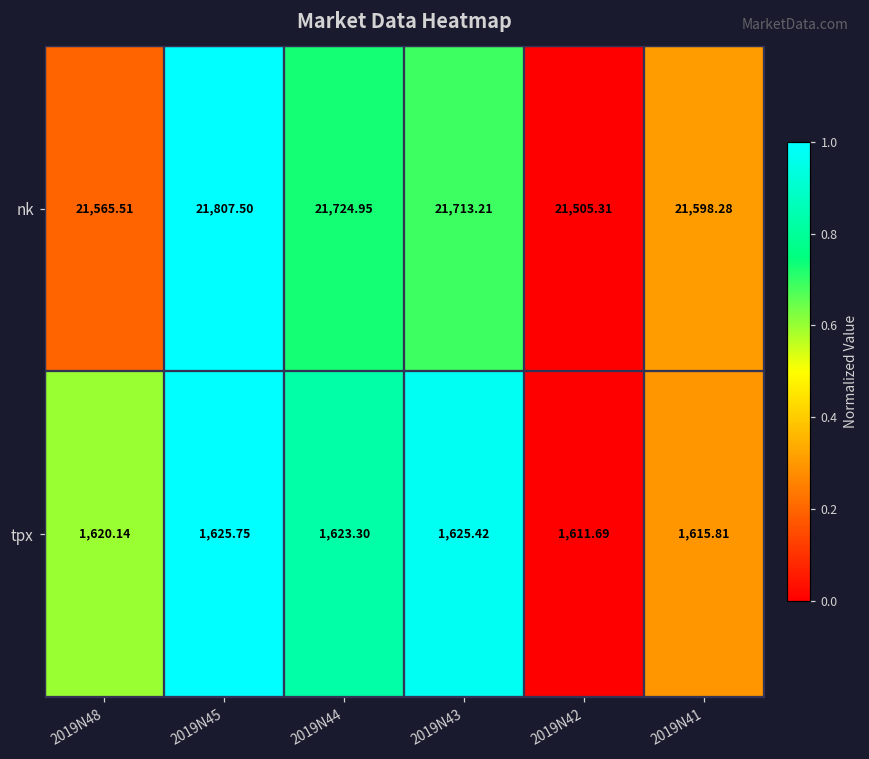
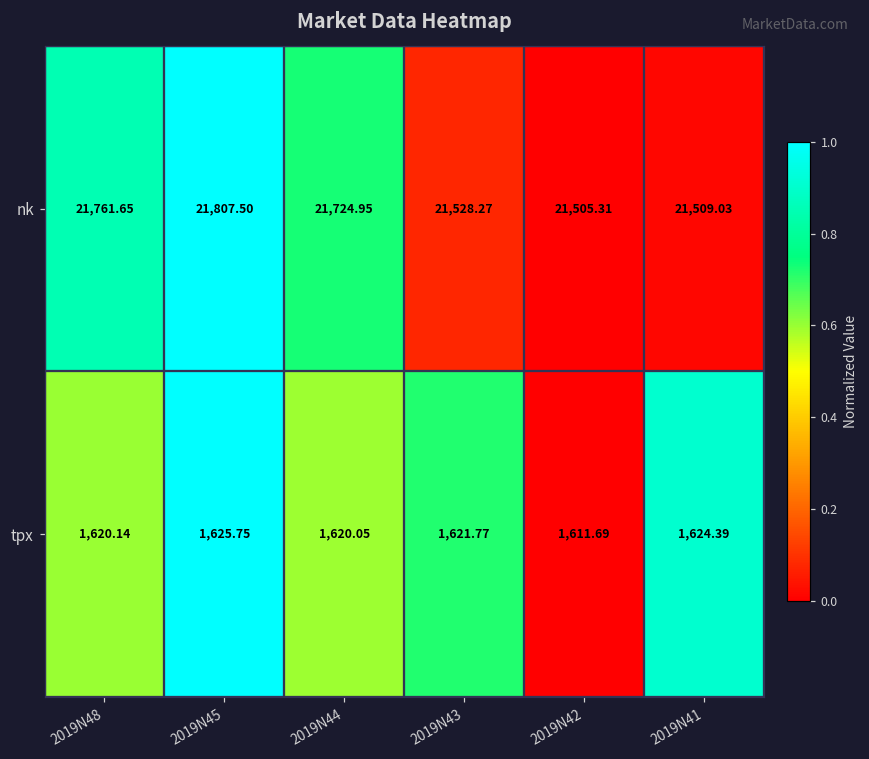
  {
    "nk": {
-     "2019N48": "21,565.51",
+     "2019N48": "21,761.65",
      "2019N45": "21,807.50",
      "2019N44": "21,724.95",
-     "2019N43": "21,713.21",
+     "2019N43": "21,528.27",
      "2019N42": "21,505.31",
-     "2019N41": "21,598.28"
+     "2019N41": "21,509.03"
    },
    "tpx": {
      "2019N48": "1,620.14",
      "2019N45": "1,625.75",
-     "2019N44": "1,623.30",
-     "2019N43": "1,625.42",
+     "2019N44": "1,620.05",
+     "2019N43": "1,621.77",
      "2019N42": "1,611.69",
-     "2019N41": "1,615.81"
+     "2019N41": "1,624.39"
    }
  }
